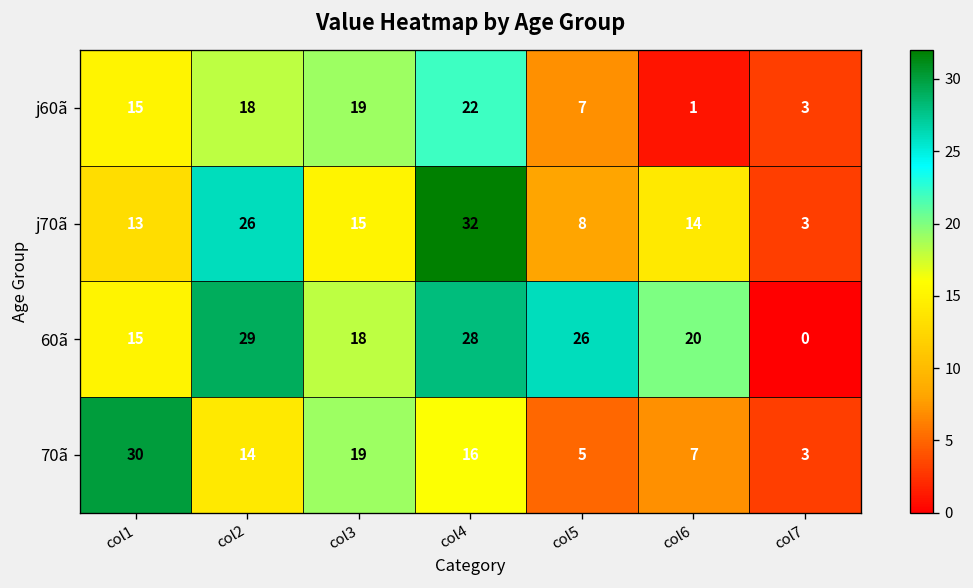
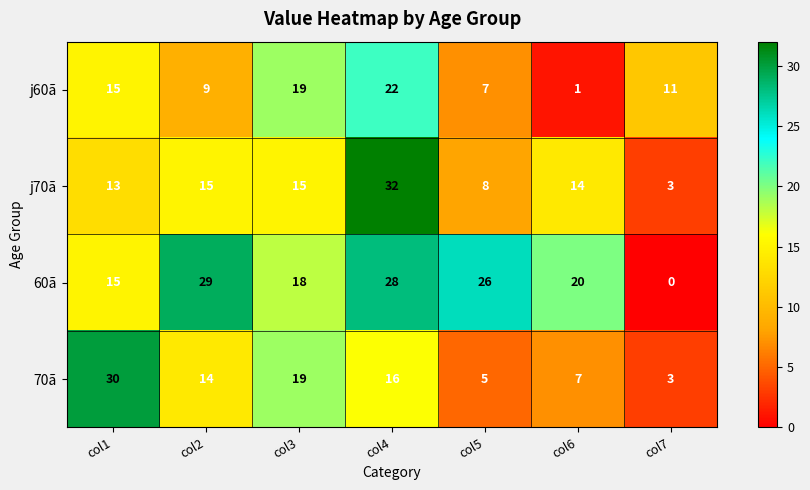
  {
    "j60ã": {
      "col1": 15,
-     "col2": 18,
+     "col2": 9,
      "col3": 19,
      "col4": 22,
      "col5": 7,
      "col6": 1,
-     "col7": 3
+     "col7": 11
    },
    "j70ã": {
      "col1": 13,
-     "col2": 26,
+     "col2": 15,
      "col3": 15,
      "col4": 32,
      "col5": 8,
      "col6": 14,
      "col7": 3
    },
    "60ã": {
      "col1": 15,
      "col2": 29,
      "col3": 18,
      "col4": 28,
      "col5": 26,
      "col6": 20,
      "col7": 0
    },
    "70ã": {
      "col1": 30,
      "col2": 14,
      "col3": 19,
      "col4": 16,
      "col5": 5,
      "col6": 7,
      "col7": 3
    }
  }
